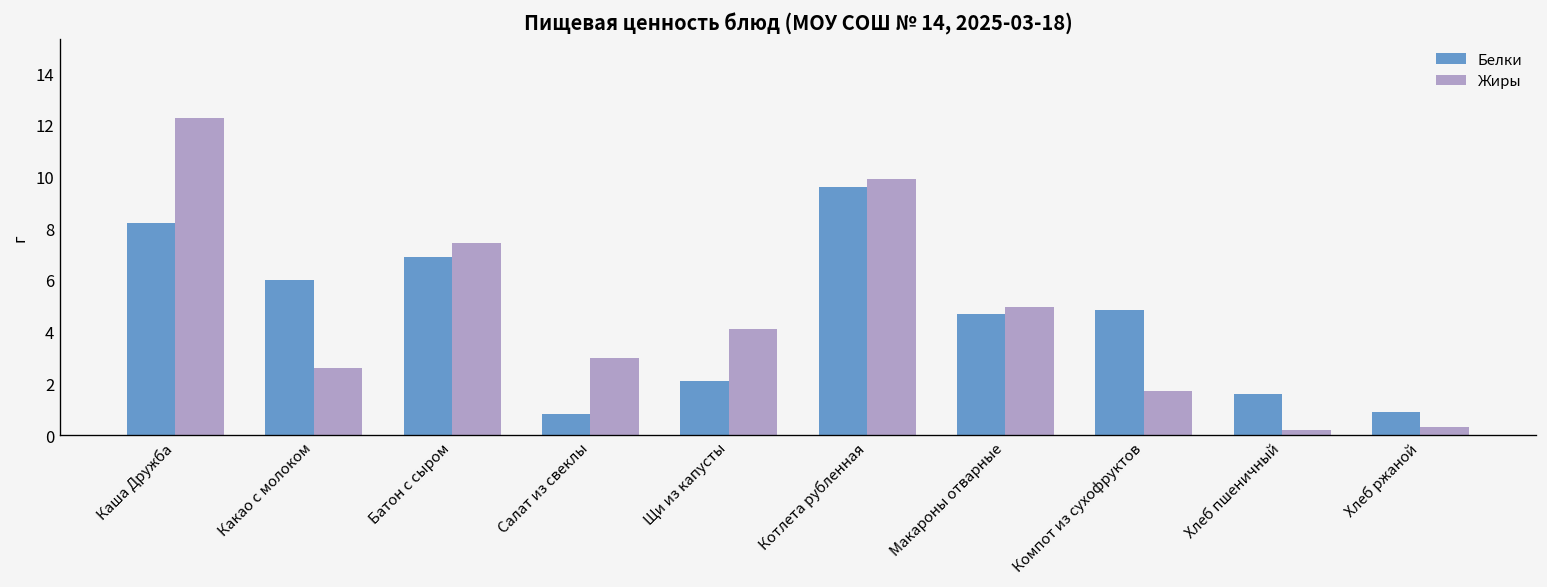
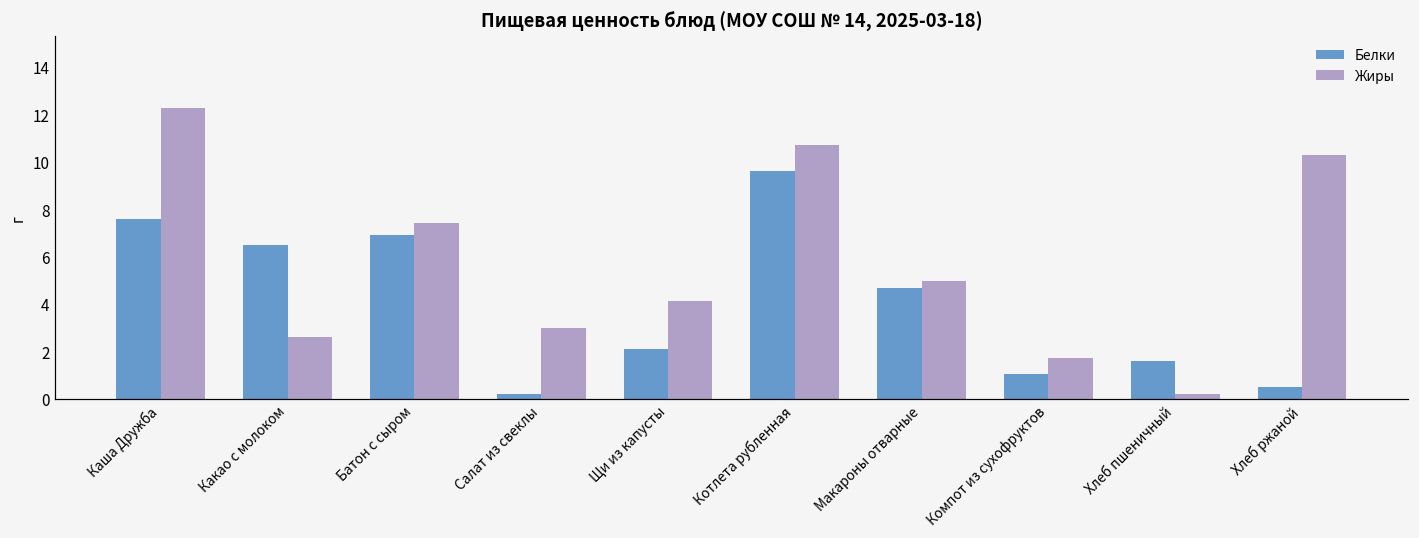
  {
    "Белки": {
-     "Каша Дружба": 8.2,
-     "Какао с молоком": 6.0,
+     "Каша Дружба": 7.6,
+     "Какао с молоком": 6.5,
      "Батон с сыром": 6.9,
-     "Салат из свеклы": 0.8,
+     "Салат из свеклы": 0.2,
      "Щи из капусты": 2.1,
      "Котлета рубленная": 9.6,
      "Макароны отварные": 4.7,
-     "Компот из сухофруктов": 4.9,
+     "Компот из сухофруктов": 1.0,
      "Хлеб пшеничный": 1.6,
-     "Хлеб ржаной": 0.9
+     "Хлеб ржаной": 0.5
    },
    "Жиры": {
      "Каша Дружба": 12.3,
      "Какао с молоком": 2.6,
      "Батон с сыром": 7.4,
      "Салат из свеклы": 3.0,
      "Щи из капусты": 4.1,
-     "Котлета рубленная": 9.9,
+     "Котлета рубленная": 10.7,
      "Макароны отварные": 5.0,
      "Компот из сухофруктов": 1.7,
      "Хлеб пшеничный": 0.2,
-     "Хлеб ржаной": 0.3
+     "Хлеб ржаной": 10.3
    }
  }
